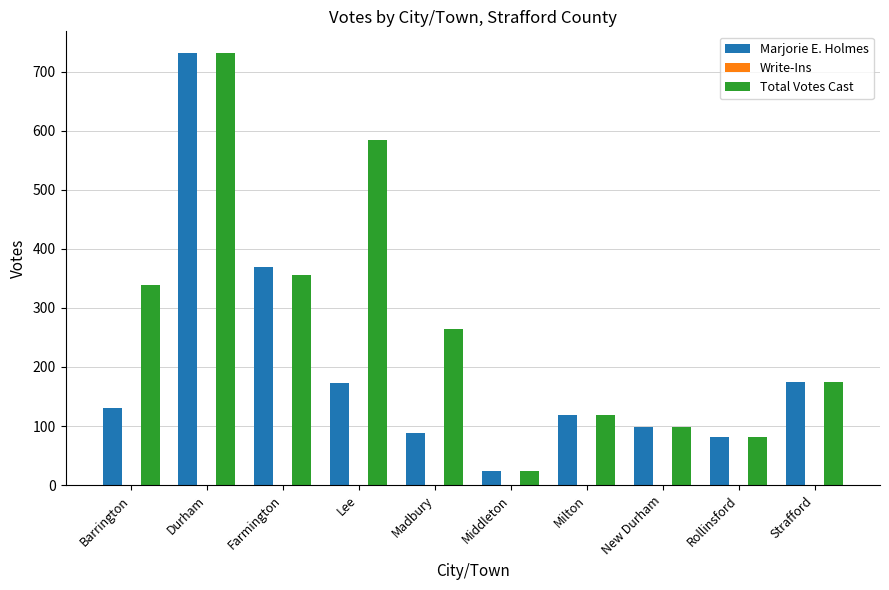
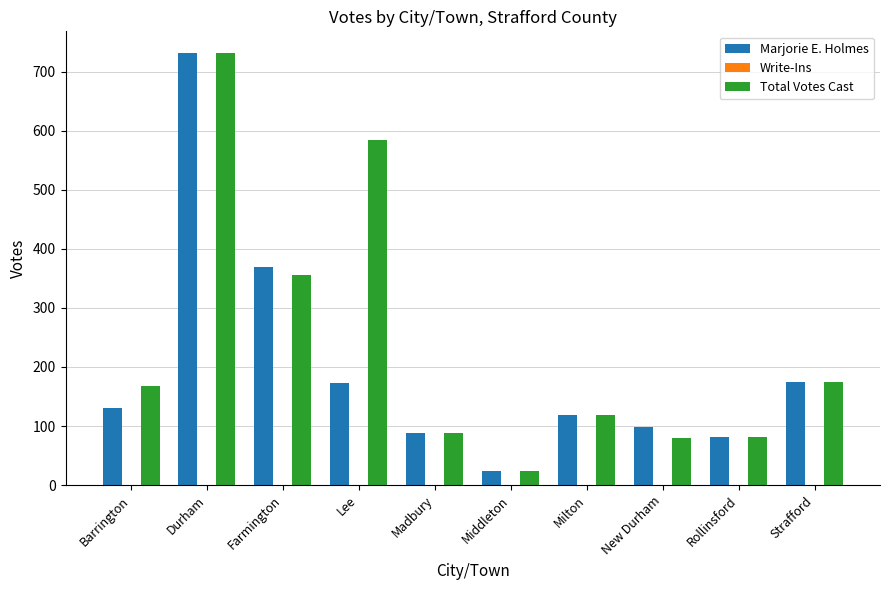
  {
    "Marjorie E. Holmes": {
      "Barrington": 130,
      "Durham": 730,
      "Farmington": 370,
      "Lee": 170,
      "Madbury": 90,
      "Middleton": 20,
      "Milton": 120,
      "New Durham": 100,
      "Rollinsford": 80,
      "Strafford": 180
    },
    "Write-Ins": {
      "Barrington": 0,
      "Durham": 0,
      "Farmington": 0,
      "Lee": 0,
      "Madbury": 0,
      "Middleton": 0,
      "Milton": 0,
      "New Durham": 0,
      "Rollinsford": 0,
      "Strafford": 0
    },
    "Total Votes Cast": {
-     "Barrington": 340,
+     "Barrington": 170,
      "Durham": 730,
      "Farmington": 360,
      "Lee": 580,
-     "Madbury": 260,
+     "Madbury": 90,
      "Middleton": 20,
      "Milton": 120,
-     "New Durham": 100,
+     "New Durham": 80,
      "Rollinsford": 80,
      "Strafford": 180
    }
  }
